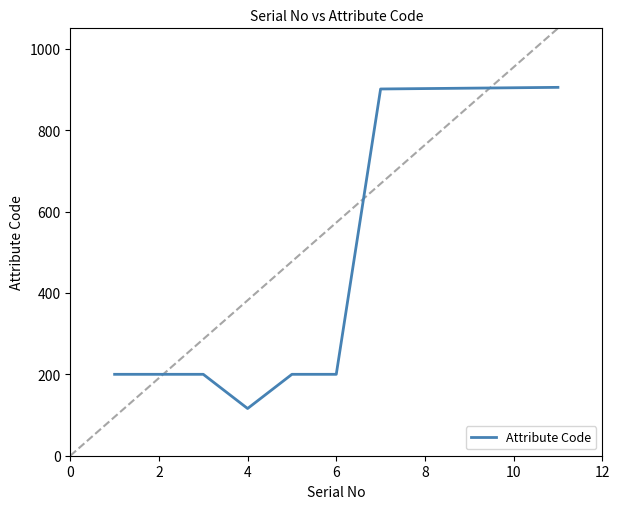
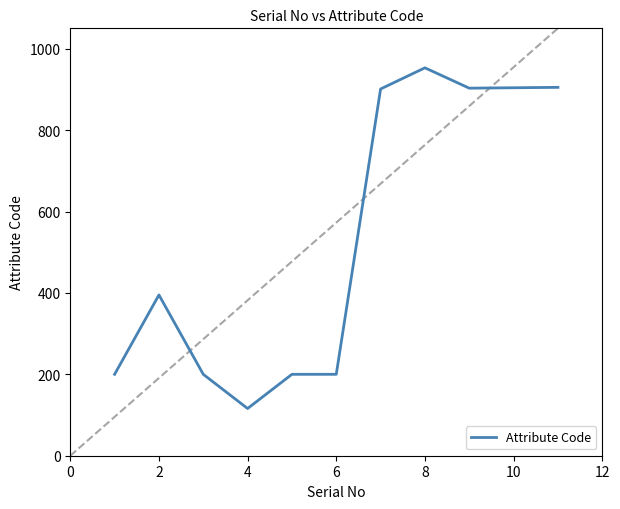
  {
    "Attribute Code": {
-     "2": 200,
+     "2": 400,
      "4": 120,
      "6": 200,
-     "8": 900,
+     "8": 950,
      "10": 900
    }
  }
